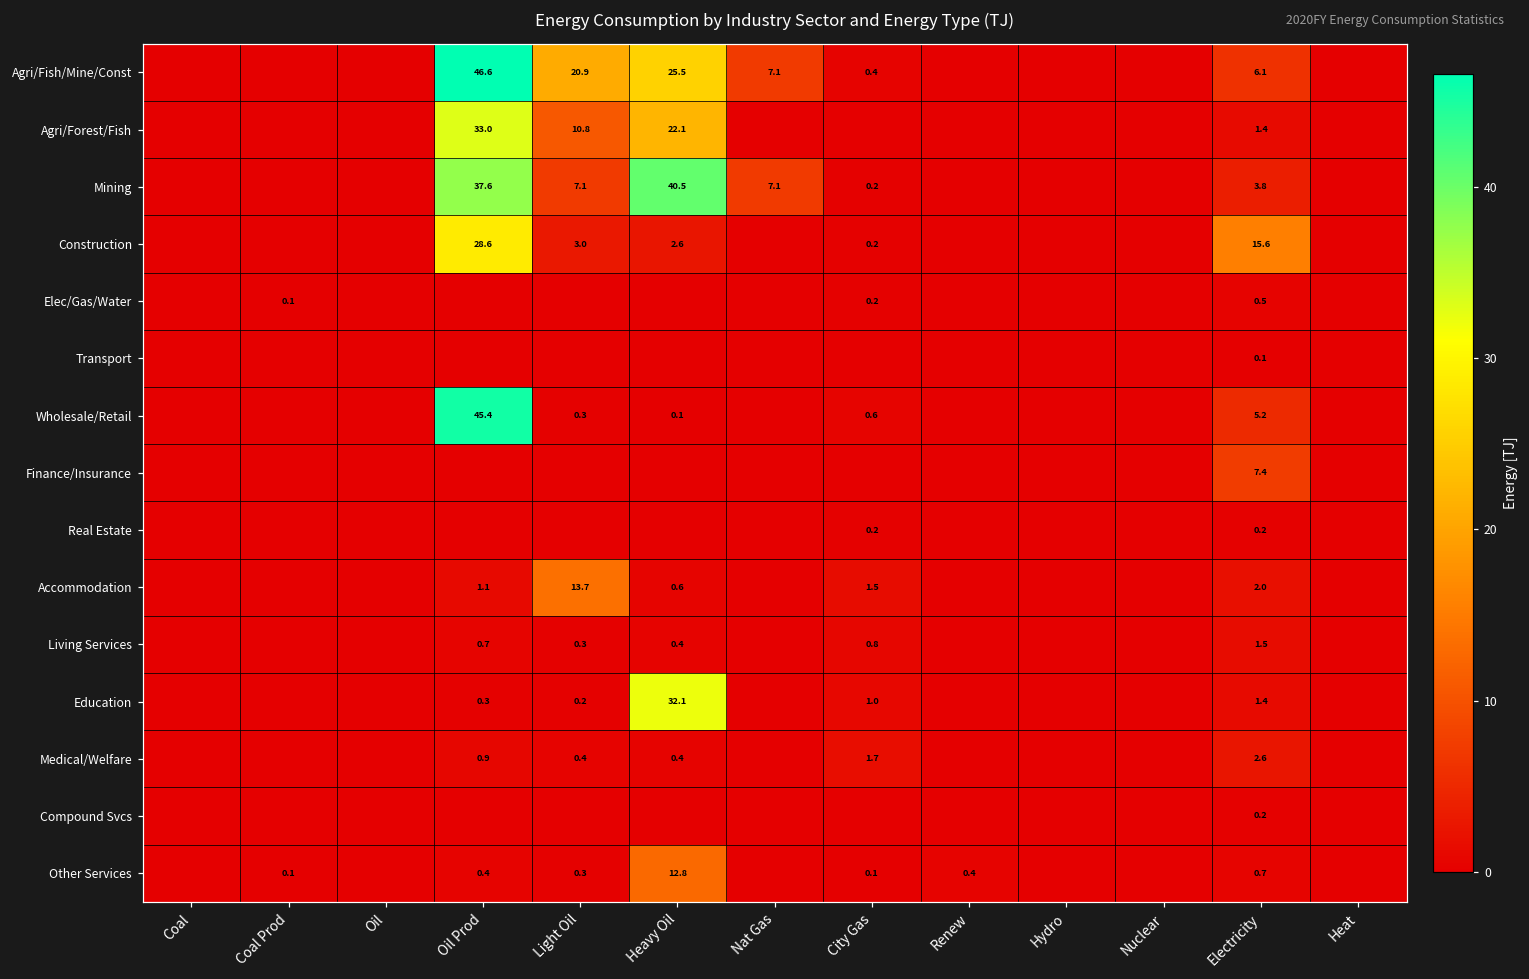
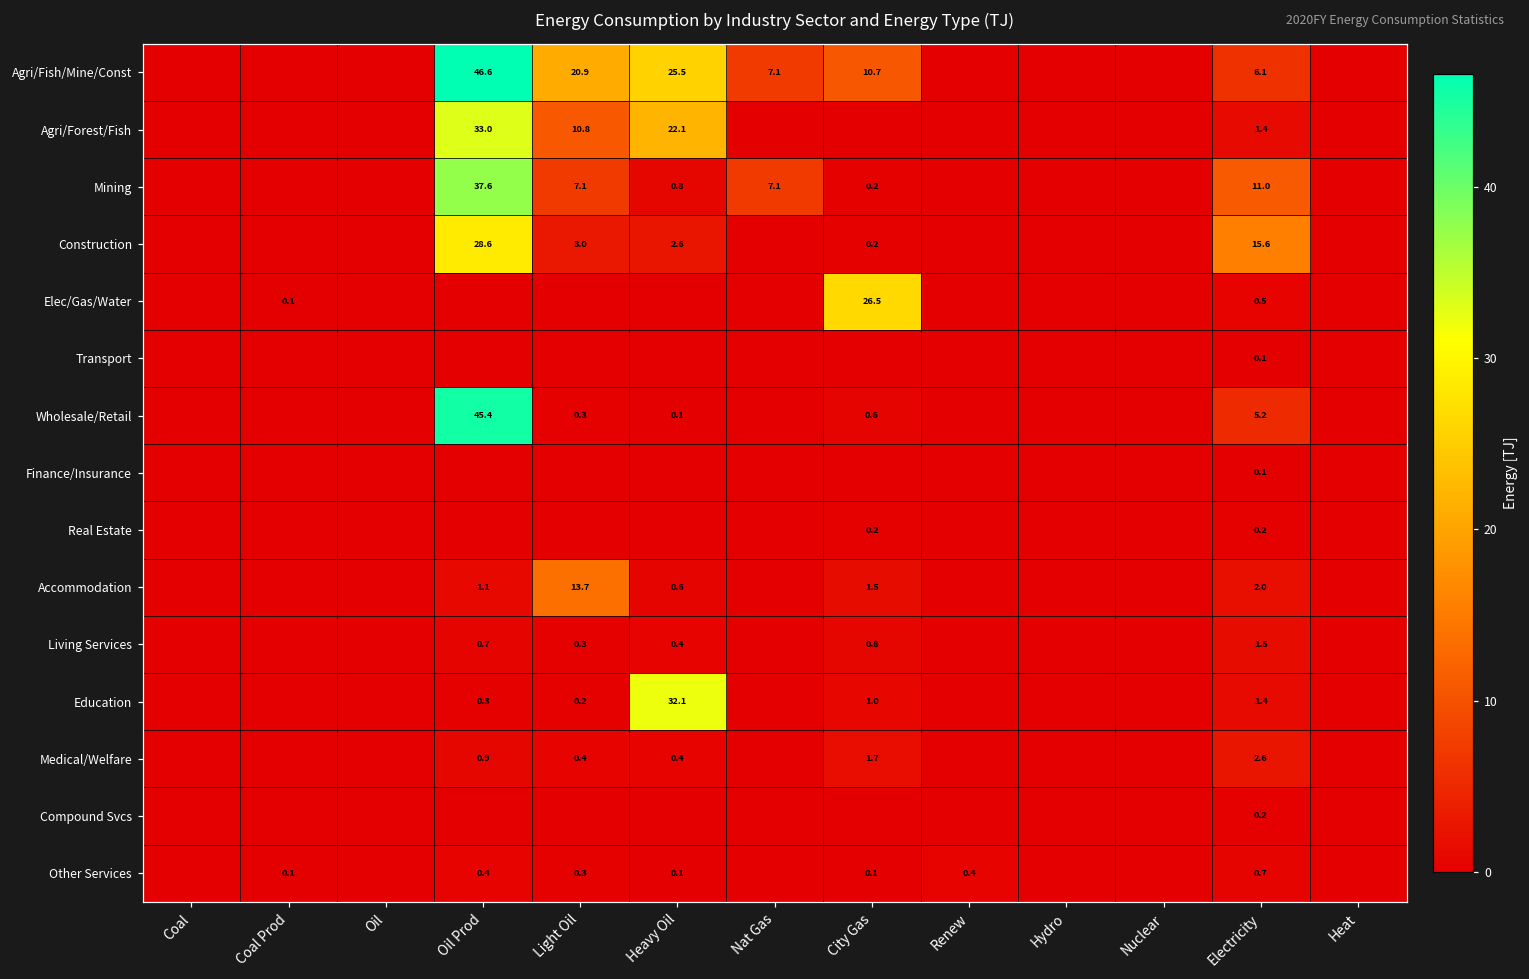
  {
    "Agri/Fish/Mine/Const": {
      "Oil Prod": 46.6,
      "Light Oil": 20.9,
      "Heavy Oil": 25.5,
      "Nat Gas": 7.1,
-     "City Gas": 0.4,
+     "City Gas": 10.7,
      "Electricity": 6.1
    },
    "Agri/Forest/Fish": {
      "Oil Prod": 33.0,
      "Light Oil": 10.8,
      "Heavy Oil": 22.1,
      "Electricity": 1.4
    },
    "Mining": {
      "Oil Prod": 37.6,
      "Light Oil": 7.1,
-     "Heavy Oil": 40.5,
+     "Heavy Oil": 0.8,
      "Nat Gas": 7.1,
      "City Gas": 0.2,
-     "Electricity": 3.8
+     "Electricity": 11.0
    },
    "Construction": {
      "Oil Prod": 28.6,
      "Light Oil": 3.0,
      "Heavy Oil": 2.6,
      "City Gas": 0.2,
      "Electricity": 15.6
    },
    "Elec/Gas/Water": {
      "Coal Prod": 0.1,
-     "City Gas": 0.2,
+     "City Gas": 26.5,
      "Electricity": 0.5
    },
    "Transport": {
      "Electricity": 0.1
    },
    "Wholesale/Retail": {
      "Oil Prod": 45.4,
      "Light Oil": 0.3,
      "Heavy Oil": 0.1,
      "City Gas": 0.6,
      "Electricity": 5.2
    },
    "Finance/Insurance": {
-     "Electricity": 7.4
+     "Electricity": 0.1
    },
    "Real Estate": {
      "City Gas": 0.2,
      "Electricity": 0.2
    },
    "Accommodation": {
      "Oil Prod": 1.1,
      "Light Oil": 13.7,
      "Heavy Oil": 0.6,
      "City Gas": 1.5,
      "Electricity": 2.0
    },
    "Living Services": {
      "Oil Prod": 0.7,
      "Light Oil": 0.3,
      "Heavy Oil": 0.4,
      "City Gas": 0.8,
      "Electricity": 1.5
    },
    "Education": {
      "Oil Prod": 0.3,
      "Light Oil": 0.2,
      "Heavy Oil": 32.1,
      "City Gas": 1.0,
      "Electricity": 1.4
    },
    "Medical/Welfare": {
      "Oil Prod": 0.9,
      "Light Oil": 0.4,
      "Heavy Oil": 0.4,
      "City Gas": 1.7,
      "Electricity": 2.6
    },
    "Compound Svcs": {
      "Electricity": 0.2
    },
    "Other Services": {
      "Coal Prod": 0.1,
      "Oil Prod": 0.4,
      "Light Oil": 0.3,
-     "Heavy Oil": 12.8,
+     "Heavy Oil": 0.1,
      "City Gas": 0.1,
      "Renew": 0.4,
      "Electricity": 0.7
    }
  }
